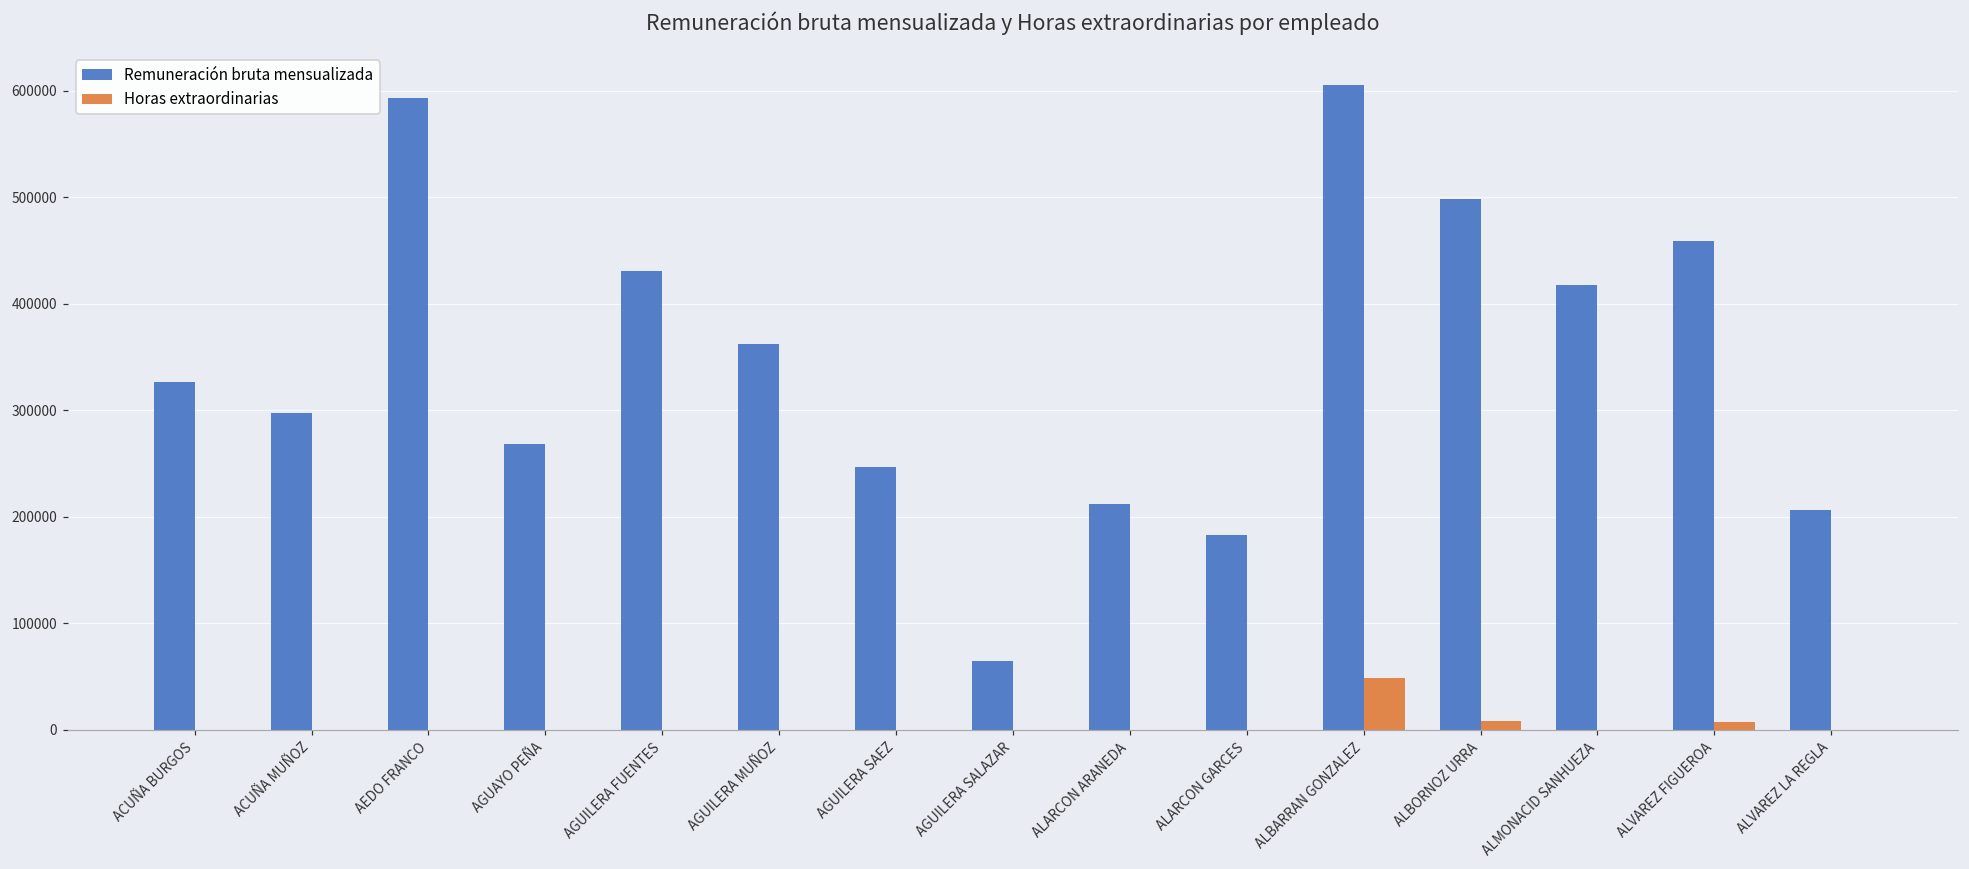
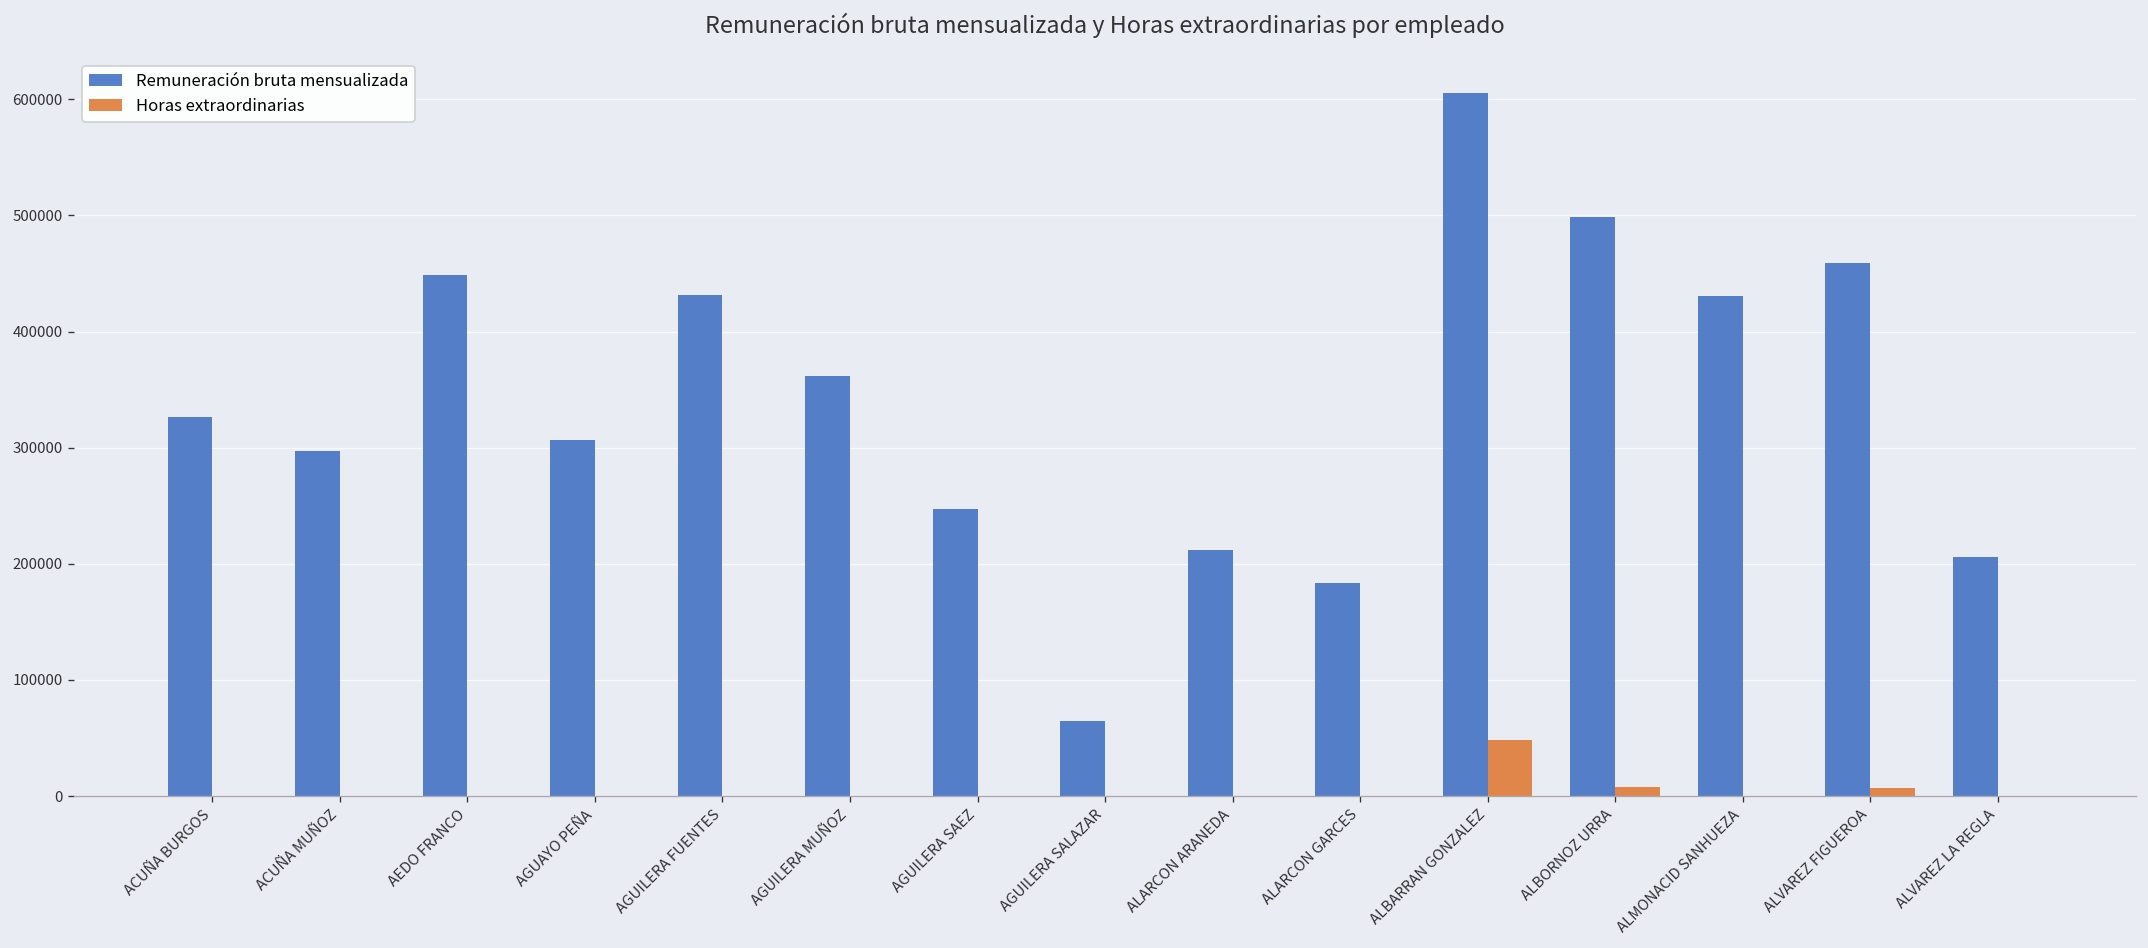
  {
    "Remuneración bruta mensualizada": {
      "ACUÑA BURGOS": 330000,
      "ACUÑA MUÑOZ": 300000,
-     "AEDO FRANCO": 590000,
-     "AGUAYO PEÑA": 270000,
+     "AEDO FRANCO": 450000,
+     "AGUAYO PEÑA": 310000,
      "AGUILERA FUENTES": 430000,
      "AGUILERA MUÑOZ": 360000,
      "AGUILERA SAEZ": 250000,
      "AGUILERA SALAZAR": 60000,
      "ALARCON ARANEDA": 210000,
      "ALARCON GARCES": 180000,
      "ALBARRAN GONZALEZ": 610000,
      "ALBORNOZ URRA": 500000,
-     "ALMONACID SANHUEZA": 420000,
+     "ALMONACID SANHUEZA": 430000,
      "ALVAREZ FIGUEROA": 460000,
      "ALVAREZ LA REGLA": 210000
    },
    "Horas extraordinarias": {
      "ACUÑA BURGOS": 0,
      "ACUÑA MUÑOZ": 0,
      "AEDO FRANCO": 0,
      "AGUAYO PEÑA": 0,
      "AGUILERA FUENTES": 0,
      "AGUILERA MUÑOZ": 0,
      "AGUILERA SAEZ": 0,
      "AGUILERA SALAZAR": 0,
      "ALARCON ARANEDA": 0,
      "ALARCON GARCES": 0,
      "ALBARRAN GONZALEZ": 50000,
      "ALBORNOZ URRA": 10000,
      "ALMONACID SANHUEZA": 0,
      "ALVAREZ FIGUEROA": 10000,
      "ALVAREZ LA REGLA": 0
    }
  }
